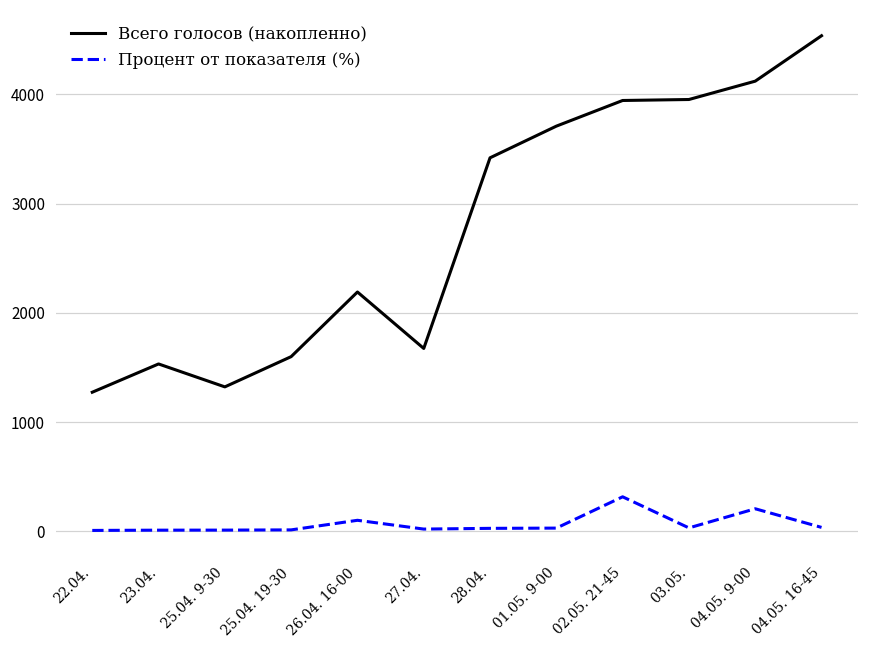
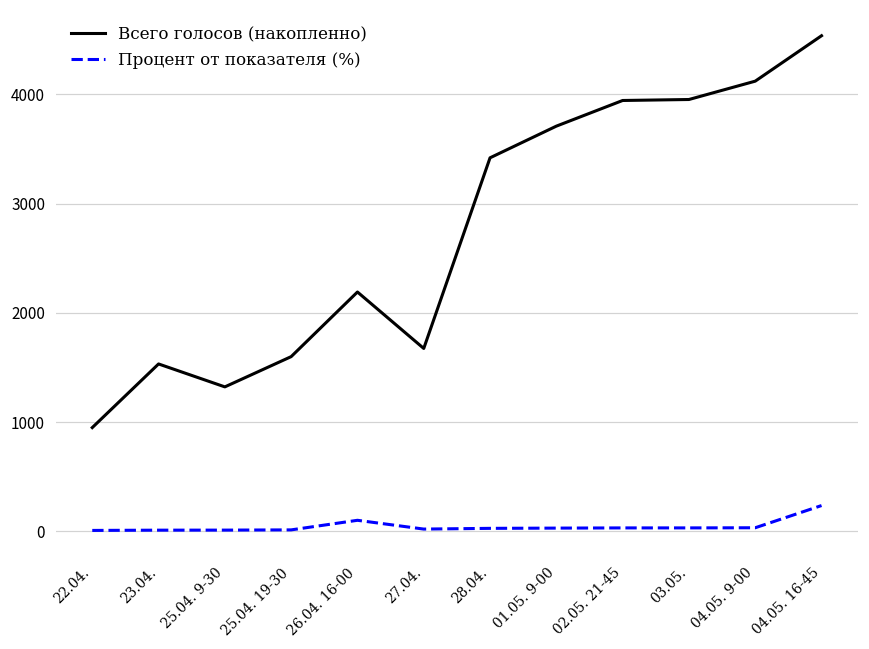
  {
    "Всего голосов (накопленно)": {
-     "22.04.": 1300,
+     "22.04.": 900,
      "23.04.": 1500,
      "25.04. 9-30": 1300,
      "25.04. 19-30": 1600,
      "26.04. 16-00": 2200,
      "27.04.": 1700,
      "28.04.": 3400,
      "01.05. 9-00": 3700,
      "02.05. 21-45": 3900,
      "03.05.": 4000,
      "04.05. 9-00": 4100,
      "04.05. 16-45": 4500
    },
    "Процент от показателя (%)": {
      "22.04.": 0,
      "23.04.": 0,
      "25.04. 9-30": 0,
      "25.04. 19-30": 0,
      "26.04. 16-00": 100,
      "27.04.": 0,
      "28.04.": 0,
      "01.05. 9-00": 0,
-     "02.05. 21-45": 300,
+     "02.05. 21-45": 0,
      "03.05.": 0,
-     "04.05. 9-00": 200,
-     "04.05. 16-45": 0
+     "04.05. 9-00": 0,
+     "04.05. 16-45": 200
    }
  }
